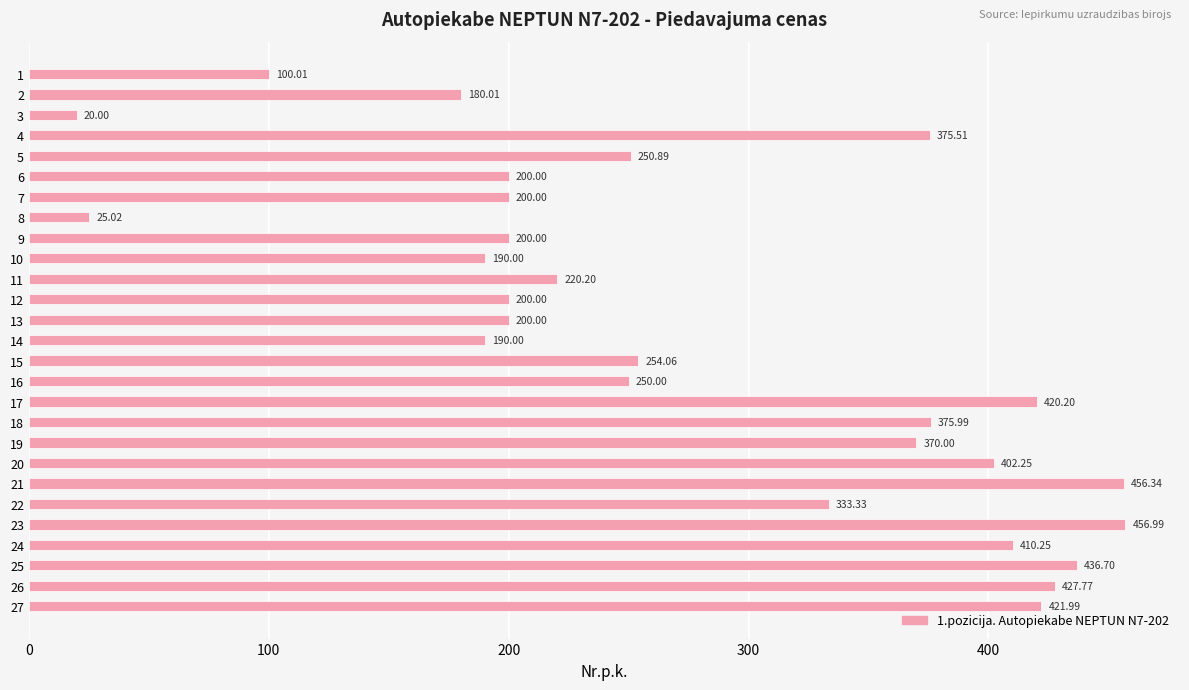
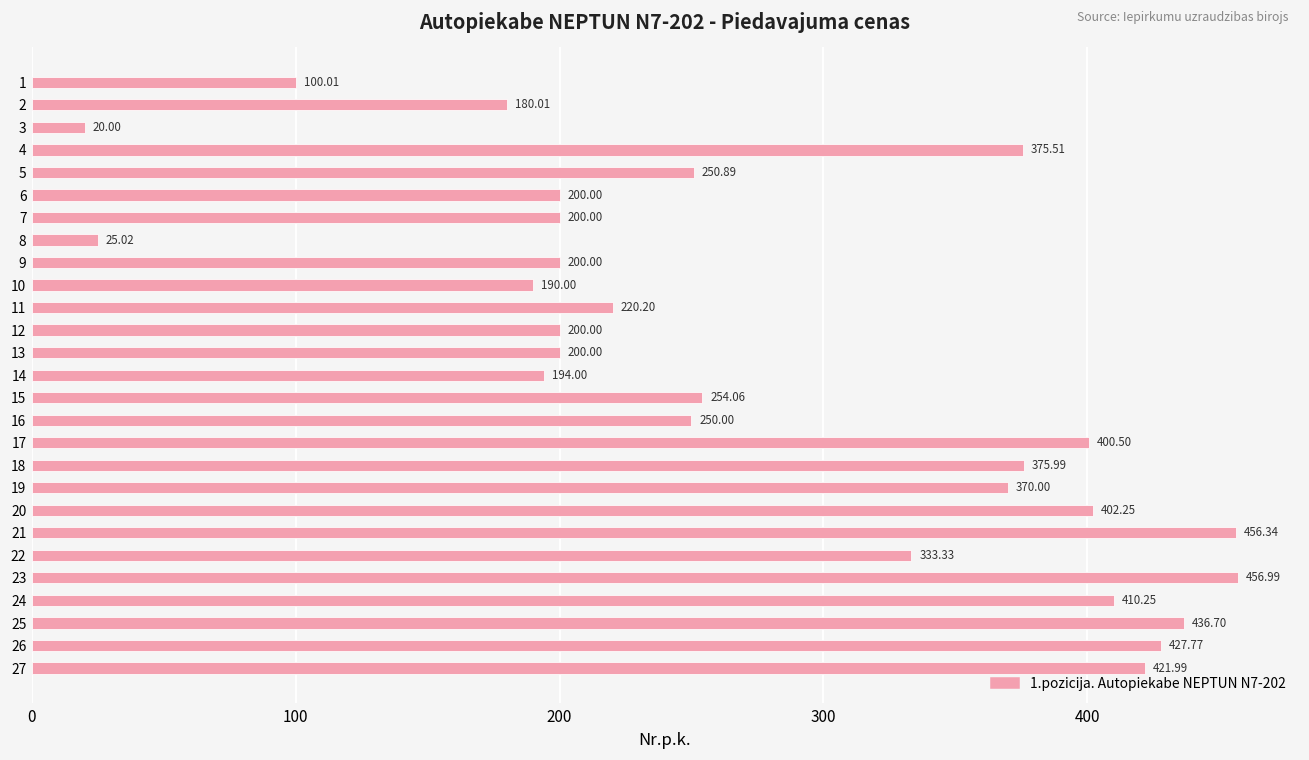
  {
    "1": 100.01,
    "2": 180.01,
    "3": 20.00,
    "4": 375.51,
    "5": 250.89,
    "6": 200.00,
    "7": 200.00,
    "8": 25.02,
    "9": 200.00,
    "10": 190.00,
    "11": 220.20,
    "12": 200.00,
    "13": 200.00,
-   "14": 190.00,
+   "14": 194.00,
    "15": 254.06,
    "16": 250.00,
-   "17": 420.20,
+   "17": 400.50,
    "18": 375.99,
    "19": 370.00,
    "20": 402.25,
    "21": 456.34,
    "22": 333.33,
    "23": 456.99,
    "24": 410.25,
    "25": 436.70,
    "26": 427.77,
    "27": 421.99
  }
